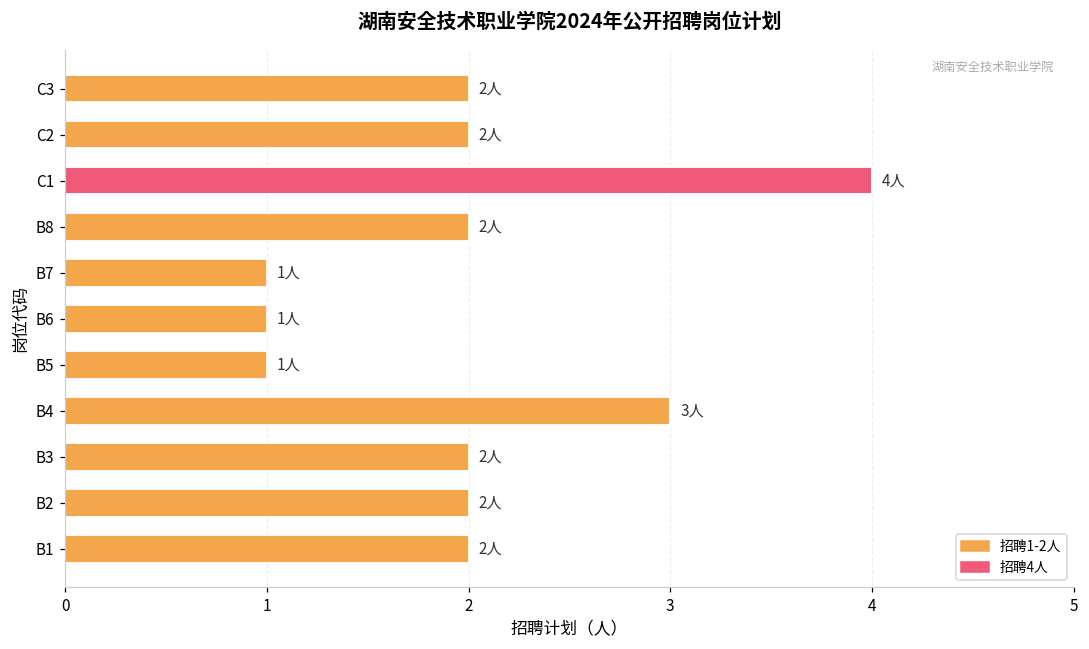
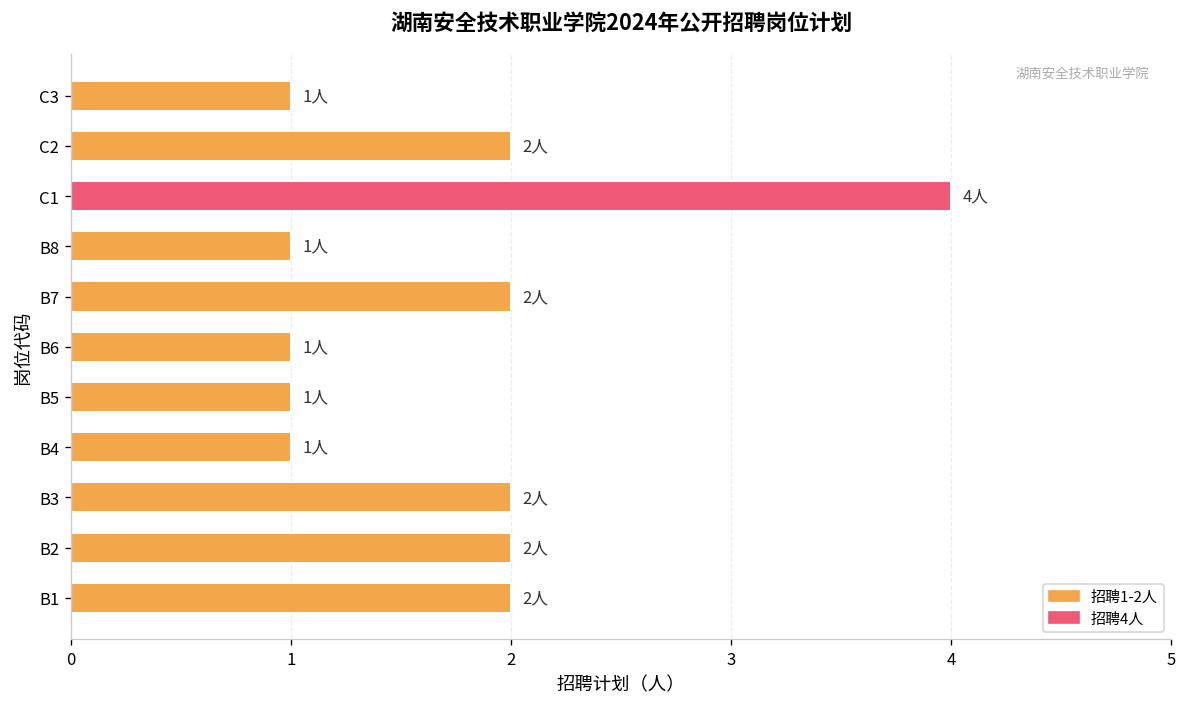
  {
-   "C3": "2人",
+   "C3": "1人",
    "C2": "2人",
    "C1": "4人",
-   "B8": "2人",
-   "B7": "1人",
+   "B8": "1人",
+   "B7": "2人",
    "B6": "1人",
    "B5": "1人",
-   "B4": "3人",
+   "B4": "1人",
    "B3": "2人",
    "B2": "2人",
    "B1": "2人"
  }
